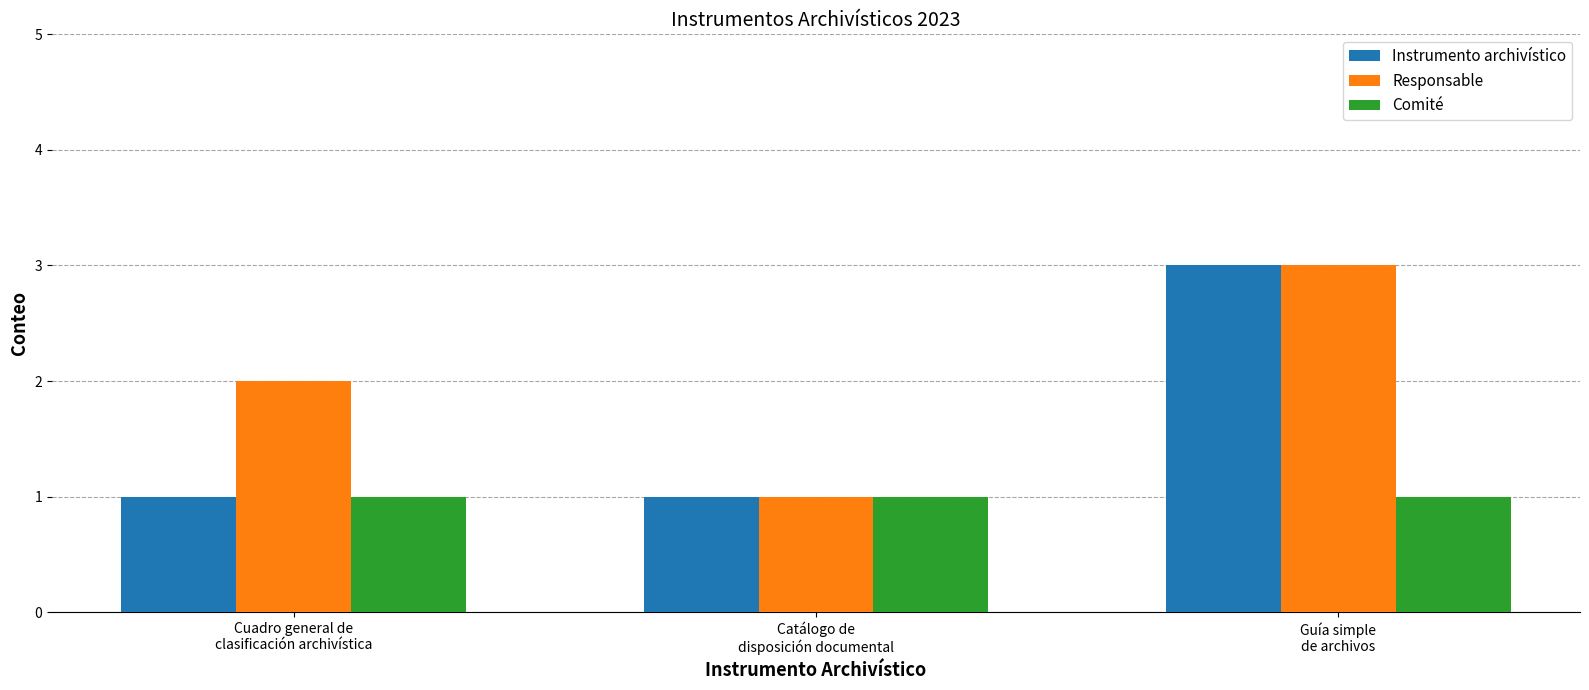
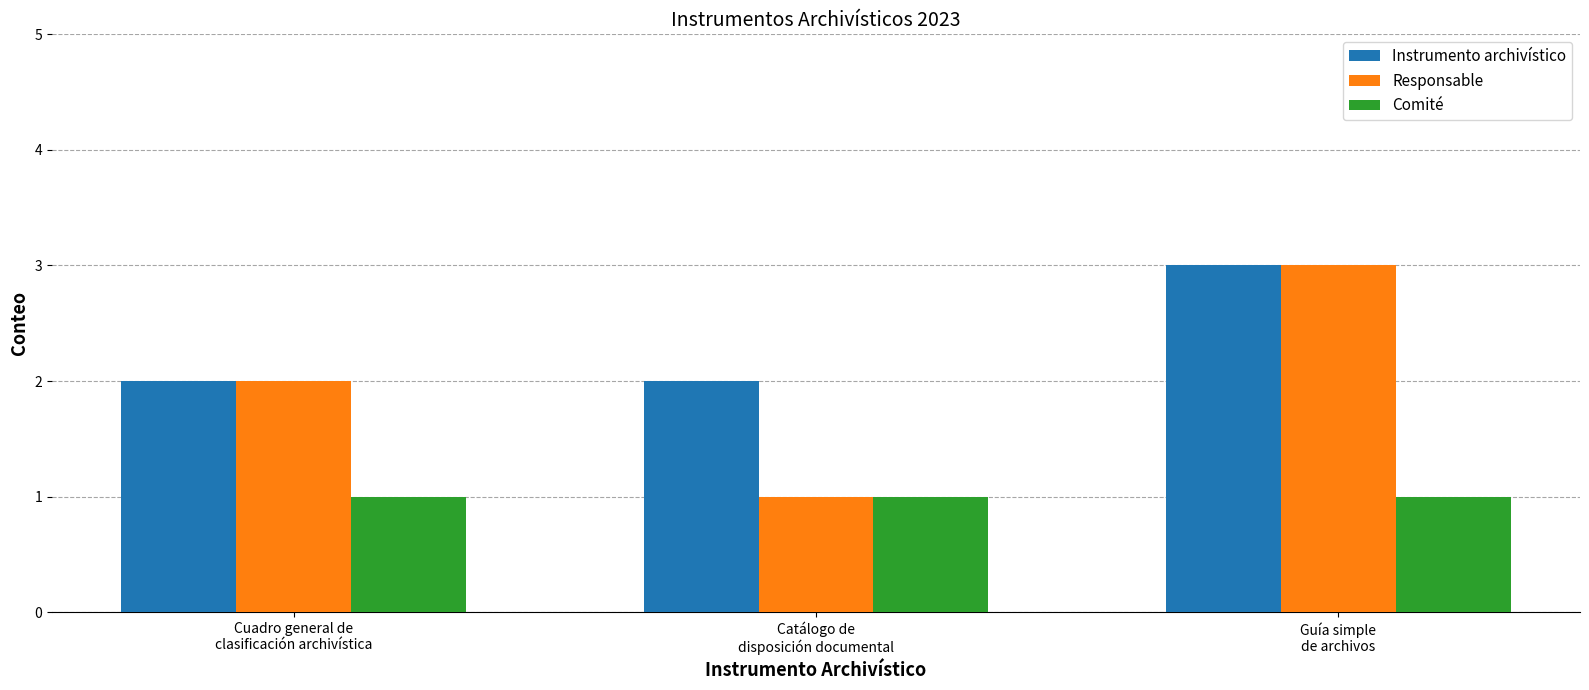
  {
    "Instrumento archivístico": {
-     "Cuadro general de clasificación archivística": 1,
-     "Catálogo de disposición documental": 1,
+     "Cuadro general de clasificación archivística": 2,
+     "Catálogo de disposición documental": 2,
      "Guía simple de archivos": 3
    },
    "Responsable": {
      "Cuadro general de clasificación archivística": 2,
      "Catálogo de disposición documental": 1,
      "Guía simple de archivos": 3
    },
    "Comité": {
      "Cuadro general de clasificación archivística": 1,
      "Catálogo de disposición documental": 1,
      "Guía simple de archivos": 1
    }
  }
